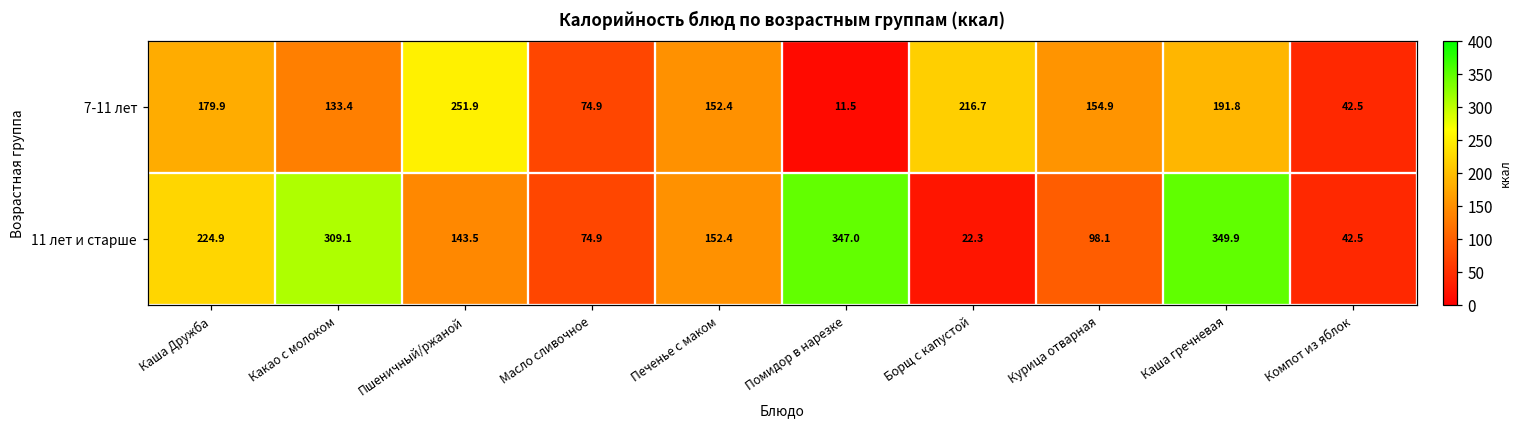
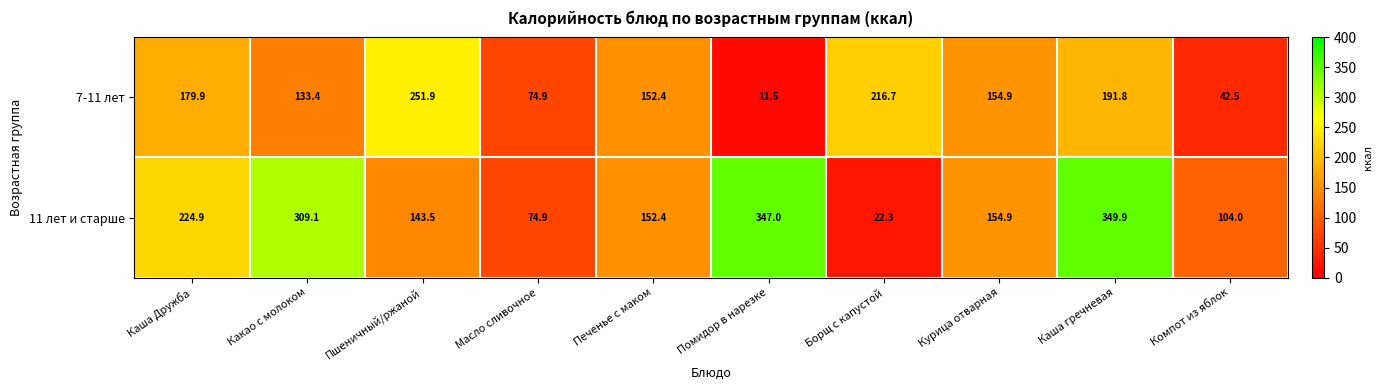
  {
    "7-11 лет": {
      "Каша Дружба": 179.9,
      "Какао с молоком": 133.4,
      "Пшеничный/ржаной": 251.9,
      "Масло сливочное": 74.9,
      "Печенье с маком": 152.4,
      "Помидор в нарезке": 11.5,
      "Борщ с капустой": 216.7,
      "Курица отварная": 154.9,
      "Каша гречневая": 191.8,
      "Компот из яблок": 42.5
    },
    "11 лет и старше": {
      "Каша Дружба": 224.9,
      "Какао с молоком": 309.1,
      "Пшеничный/ржаной": 143.5,
      "Масло сливочное": 74.9,
      "Печенье с маком": 152.4,
      "Помидор в нарезке": 347.0,
      "Борщ с капустой": 22.3,
-     "Курица отварная": 98.1,
+     "Курица отварная": 154.9,
      "Каша гречневая": 349.9,
-     "Компот из яблок": 42.5
+     "Компот из яблок": 104.0
    }
  }
